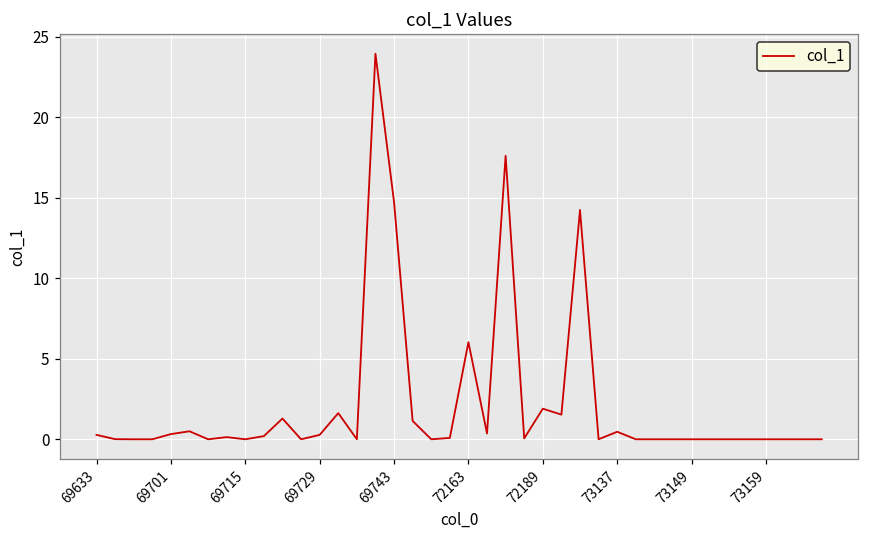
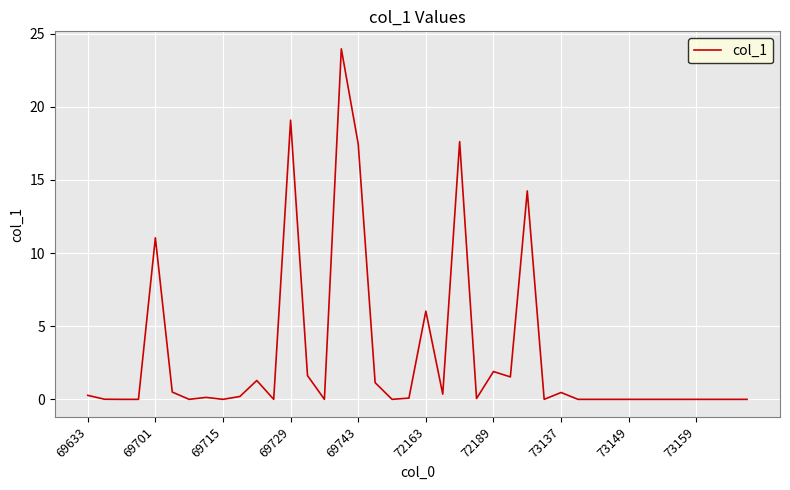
  {
    "69633": 0.3,
-   "69701": 0.3,
+   "69701": 11.0,
    "69715": 0.0,
-   "69729": 0.3,
-   "69743": 14.7,
+   "69729": 19.1,
+   "69743": 17.5,
    "72163": 6.0,
    "72189": 1.9,
    "73137": 0.5,
    "73149": 0.0,
    "73159": 0.0
  }
